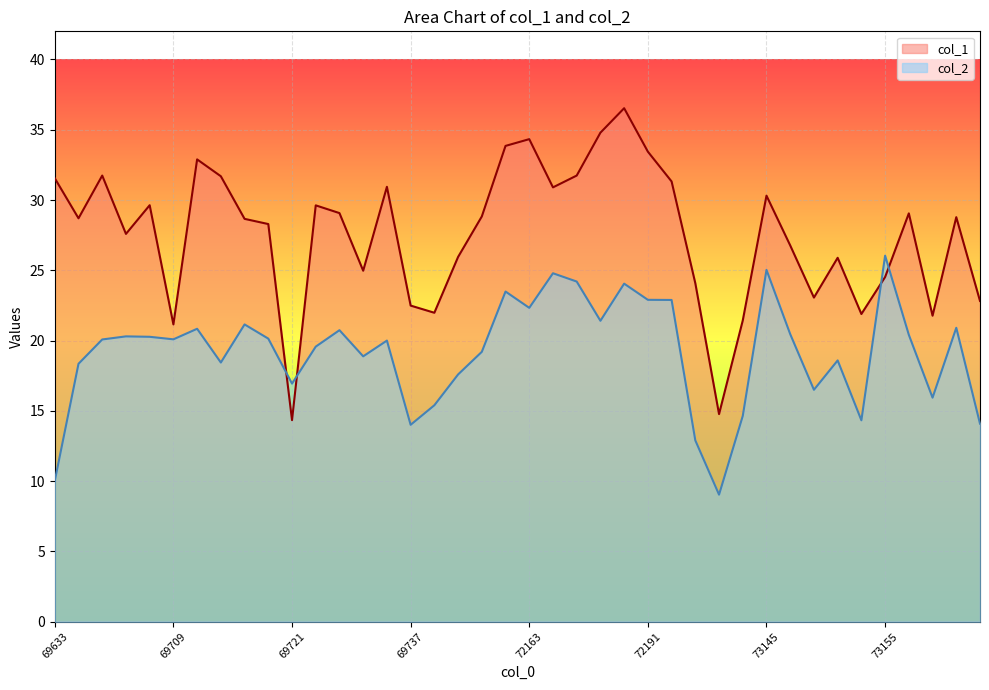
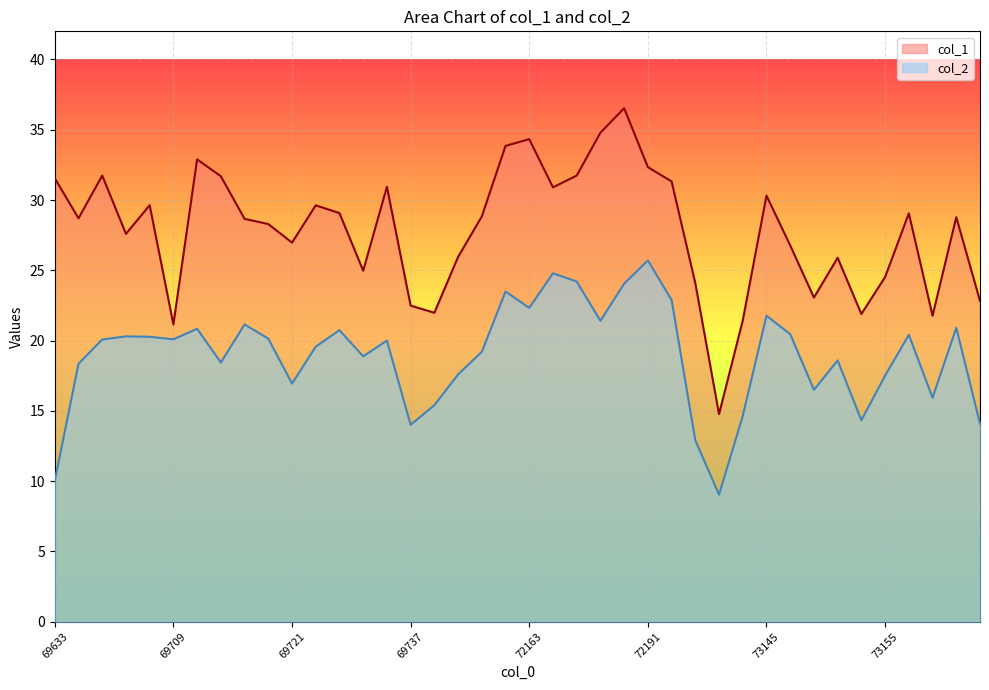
  {
    "col_1": {
      "69633": 31.6,
      "69709": 21.2,
-     "69721": 14.3,
+     "69721": 27.0,
      "69737": 22.5,
      "72163": 34.3,
-     "72191": 33.4,
+     "72191": 32.3,
      "73145": 30.3,
      "73155": 24.5
    },
    "col_2": {
      "69633": 10.0,
      "69709": 20.1,
      "69721": 16.9,
      "69737": 14.0,
      "72163": 22.3,
-     "72191": 22.9,
-     "73145": 25.0,
-     "73155": 26.0
+     "72191": 25.7,
+     "73145": 21.8,
+     "73155": 17.5
    }
  }
